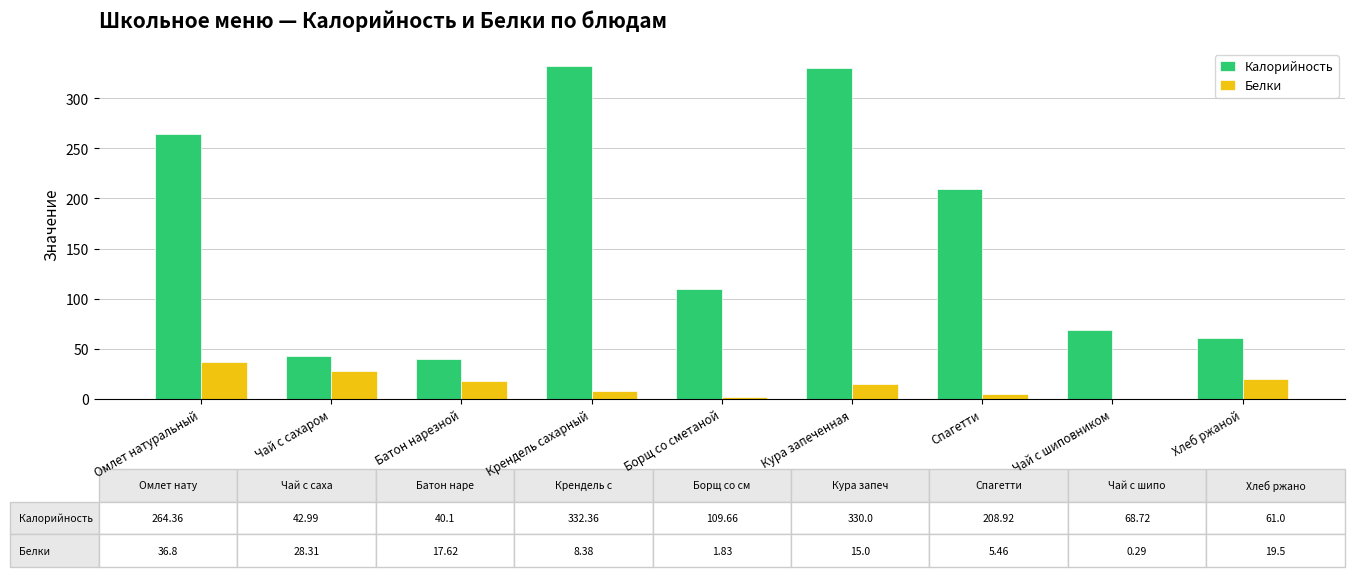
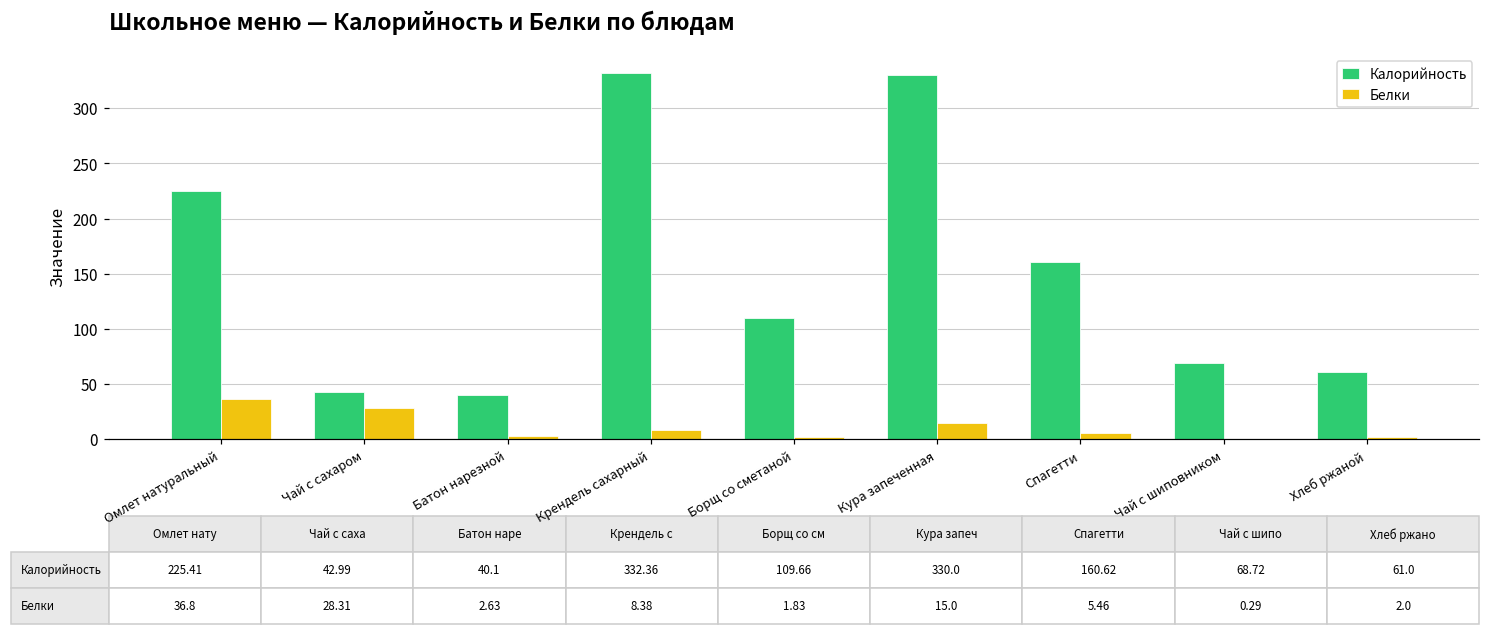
  {
    "Калорийность": {
-     "Омлет натуральный": 264.36,
-     "Спагетти": 208.92
+     "Омлет натуральный": 225.41,
+     "Спагетти": 160.62
    },
    "Белки": {
-     "Батон нарезной": 17.62,
-     "Хлеб ржаной": 19.5
+     "Батон нарезной": 2.63,
+     "Хлеб ржаной": 2.0
    }
  }
